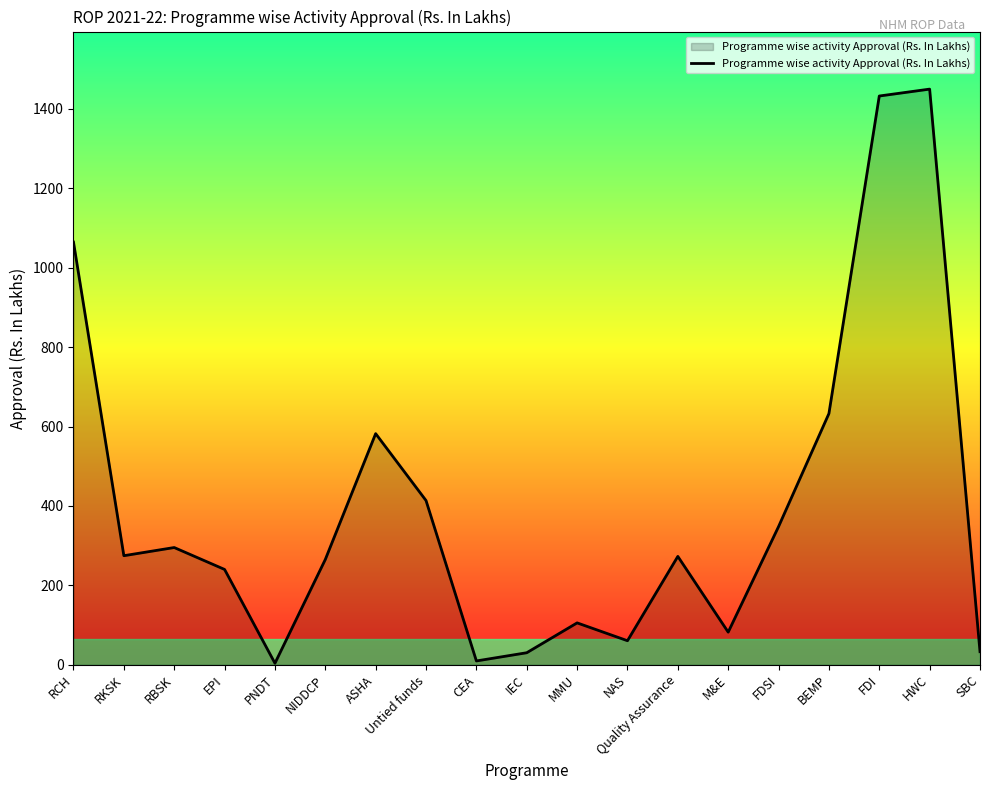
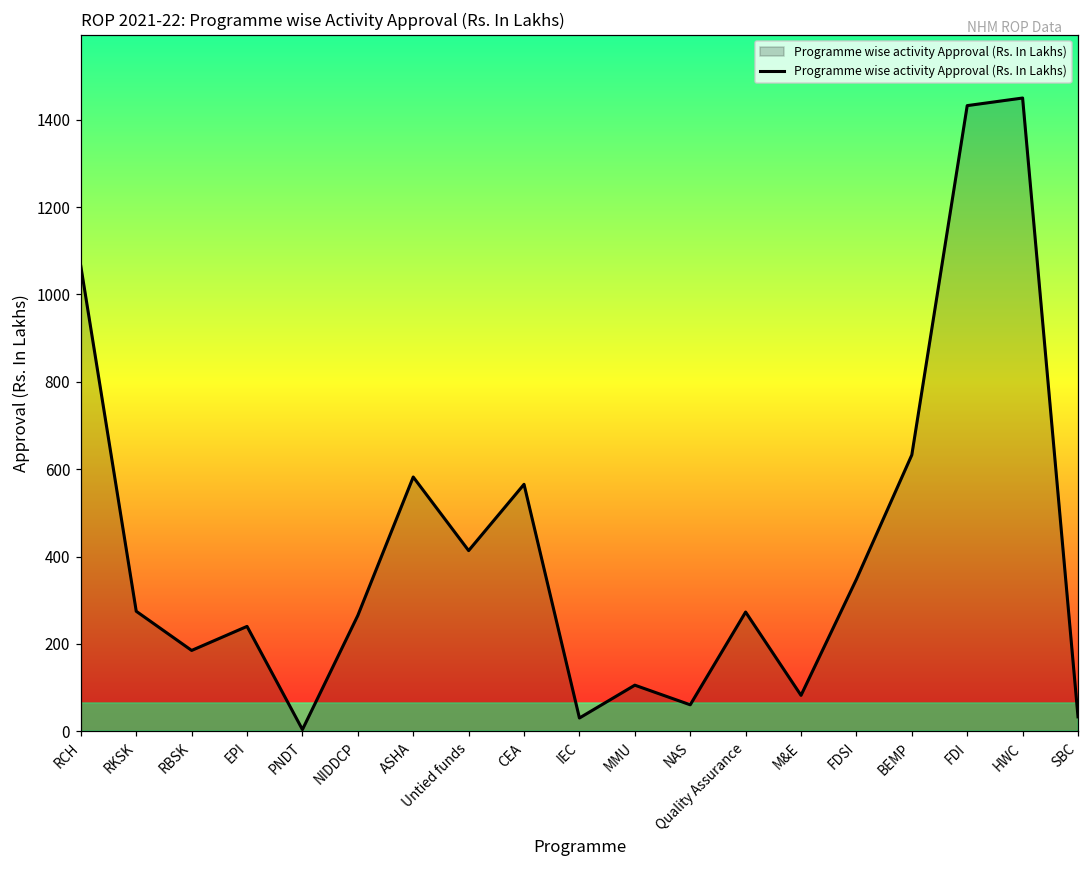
  {
    "Programme wise activity Approval (Rs. In Lakhs)": {
      "RCH": 1060,
      "RKSK": 270,
-     "RBSK": 300,
+     "RBSK": 180,
      "EPI": 240,
      "PNDT": 0,
      "NIDDCP": 270,
      "ASHA": 580,
      "Untied funds": 410,
-     "CEA": 10,
+     "CEA": 570,
      "IEC": 30,
      "MMU": 110,
      "NAS": 60,
      "Quality Assurance": 270,
      "M&E": 80,
      "FDSI": 350,
      "BEMP": 630,
      "FDI": 1430,
      "HWC": 1450,
      "SBC": 30
    }
  }
